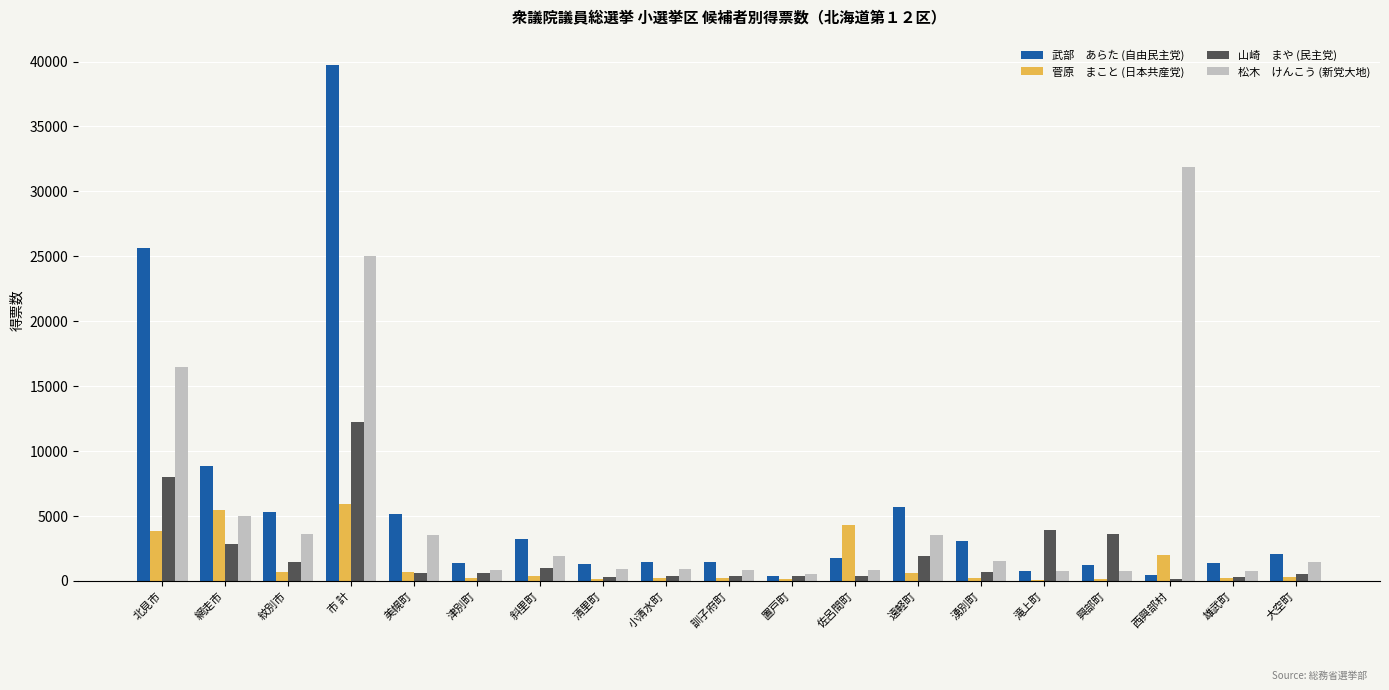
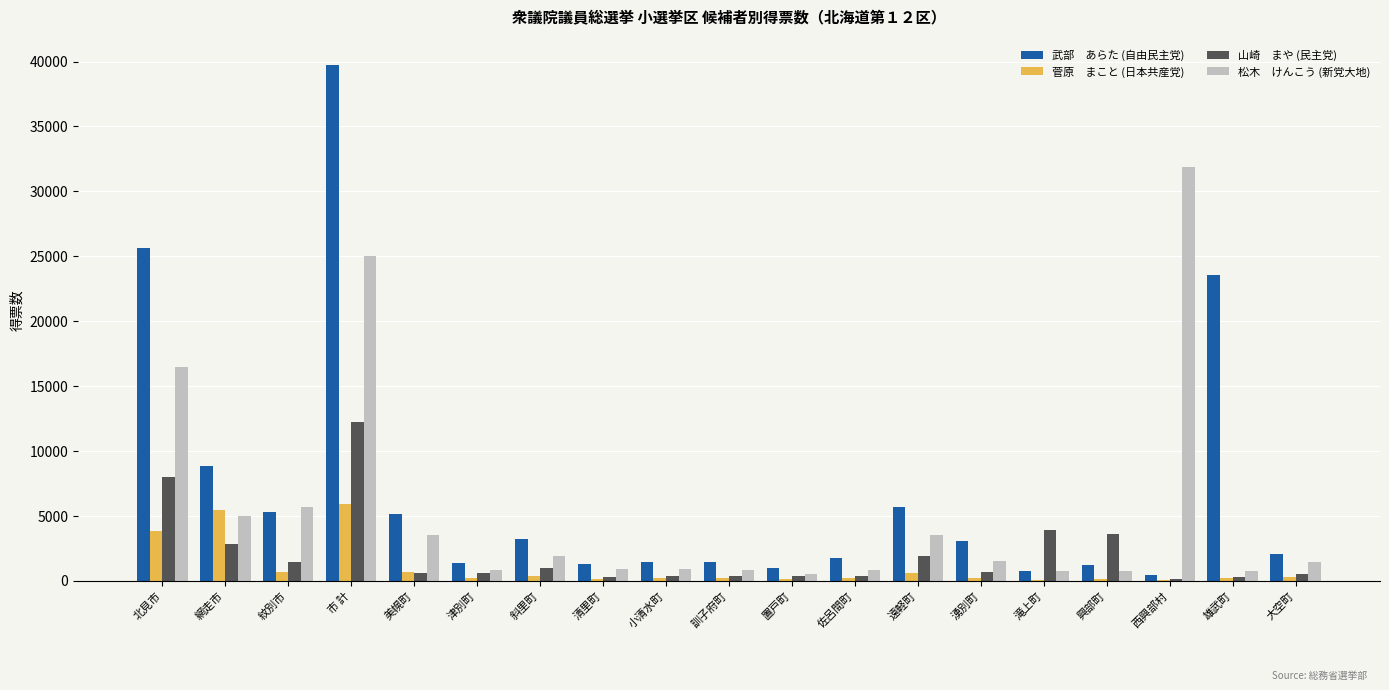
  {
    "武部 あらた (自由民主党)": {
      "北見市": 25600,
      "網走市": 8800,
      "紋別市": 5300,
      "市 計": 39700,
      "美幌町": 5100,
      "津別町": 1300,
      "斜里町": 3200,
      "清里町": 1300,
      "小清水町": 1400,
      "訓子府町": 1400,
-     "置戸町": 300,
+     "置戸町": 900,
      "佐呂間町": 1700,
      "遠軽町": 5700,
      "湧別町": 3100,
      "滝上町": 700,
      "興部町": 1200,
      "西興部村": 400,
-     "雄武町": 1300,
+     "雄武町": 23600,
      "大空町": 2100
    },
    "菅原 まこと (日本共産党)": {
      "北見市": 3800,
      "網走市": 5400,
      "紋別市": 600,
      "市 計": 5900,
      "美幌町": 700,
      "斜里町": 400,
      "小清水町": 200,
      "訓子府町": 200,
-     "佐呂間町": 4300,
+     "佐呂間町": 200,
      "遠軽町": 600,
      "湧別町": 200,
-     "西興部村": 1900,
+     "西興部村": 0,
      "雄武町": 200,
      "大空町": 300
    },
    "山崎 まや (民主党)": {
      "北見市": 7900,
      "網走市": 2900,
      "紋別市": 1400,
      "市 計": 12200,
      "美幌町": 500,
      "津別町": 600,
      "斜里町": 1000,
      "清里町": 300,
      "小清水町": 400,
      "訓子府町": 400,
      "置戸町": 400,
      "佐呂間町": 400,
      "遠軽町": 1900,
      "湧別町": 600,
      "滝上町": 3900,
      "興部町": 3600,
      "雄武町": 300,
      "大空町": 500
    },
    "松木 けんこう (新党大地)": {
      "北見市": 16500,
      "網走市": 5000,
-     "紋別市": 3600,
+     "紋別市": 5700,
      "市 計": 25000,
      "美幌町": 3500,
      "津別町": 800,
      "斜里町": 1900,
      "清里町": 900,
      "小清水町": 900,
      "訓子府町": 800,
      "置戸町": 500,
      "佐呂間町": 800,
      "遠軽町": 3500,
      "湧別町": 1500,
      "滝上町": 700,
      "興部町": 700,
      "西興部村": 31900,
      "雄武町": 700,
      "大空町": 1400
    }
  }
